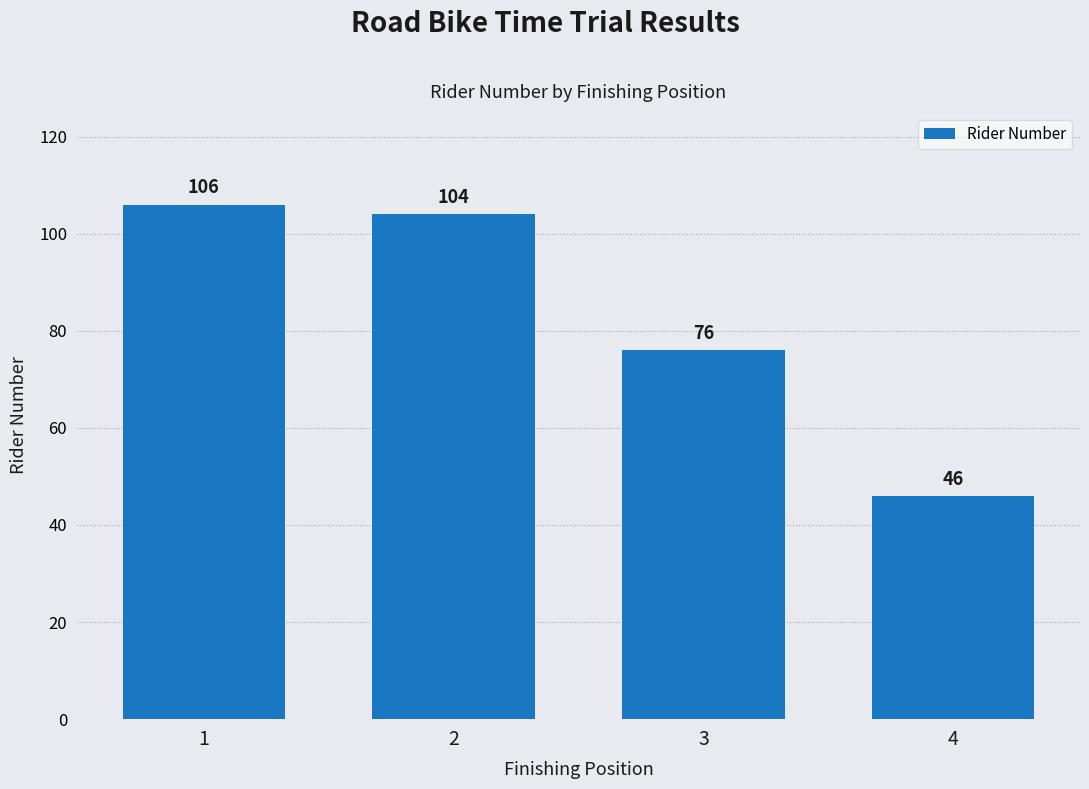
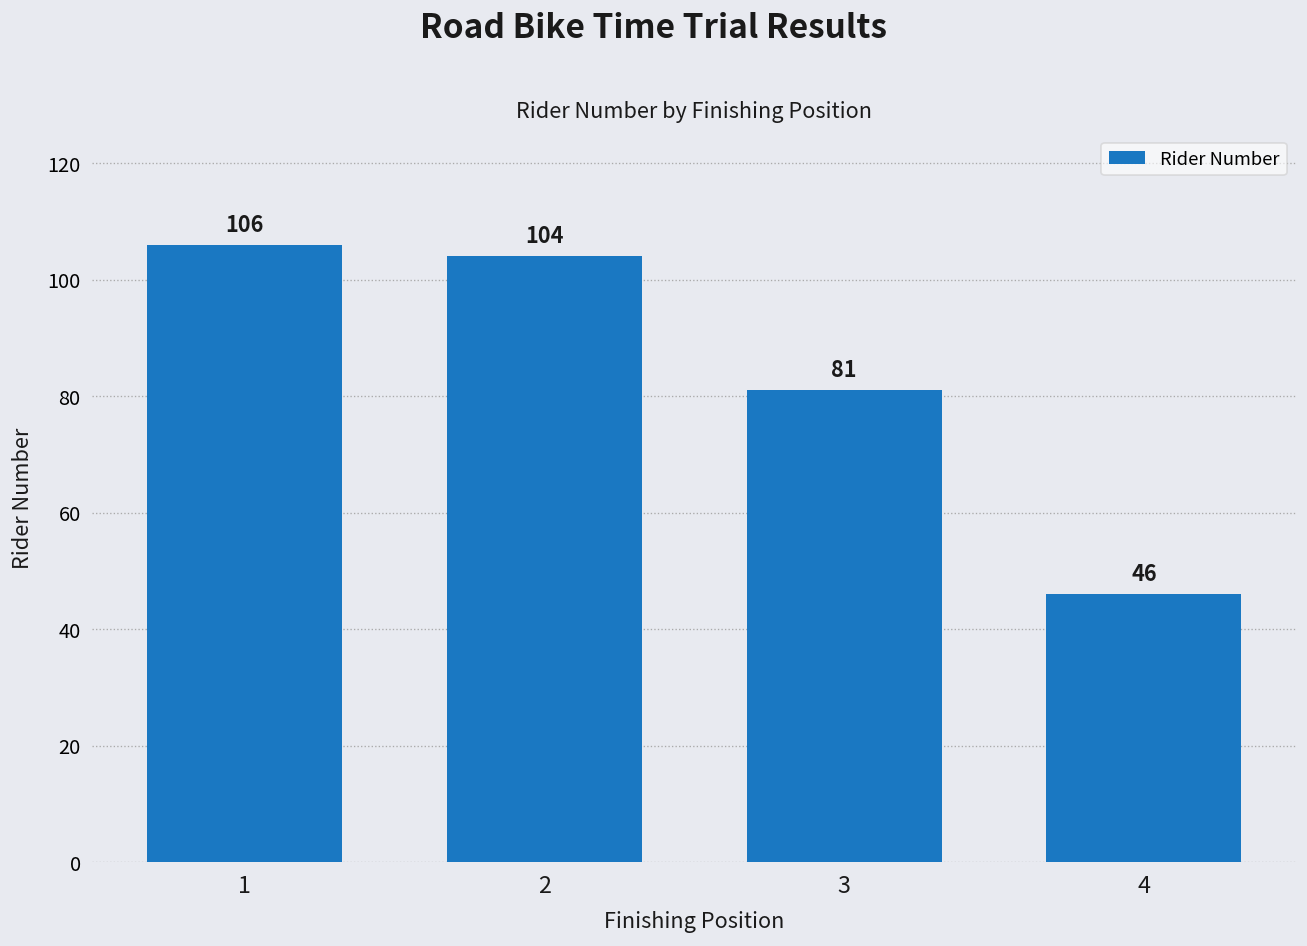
  {
    "1": 106,
    "2": 104,
-   "3": 76,
+   "3": 81,
    "4": 46
  }
